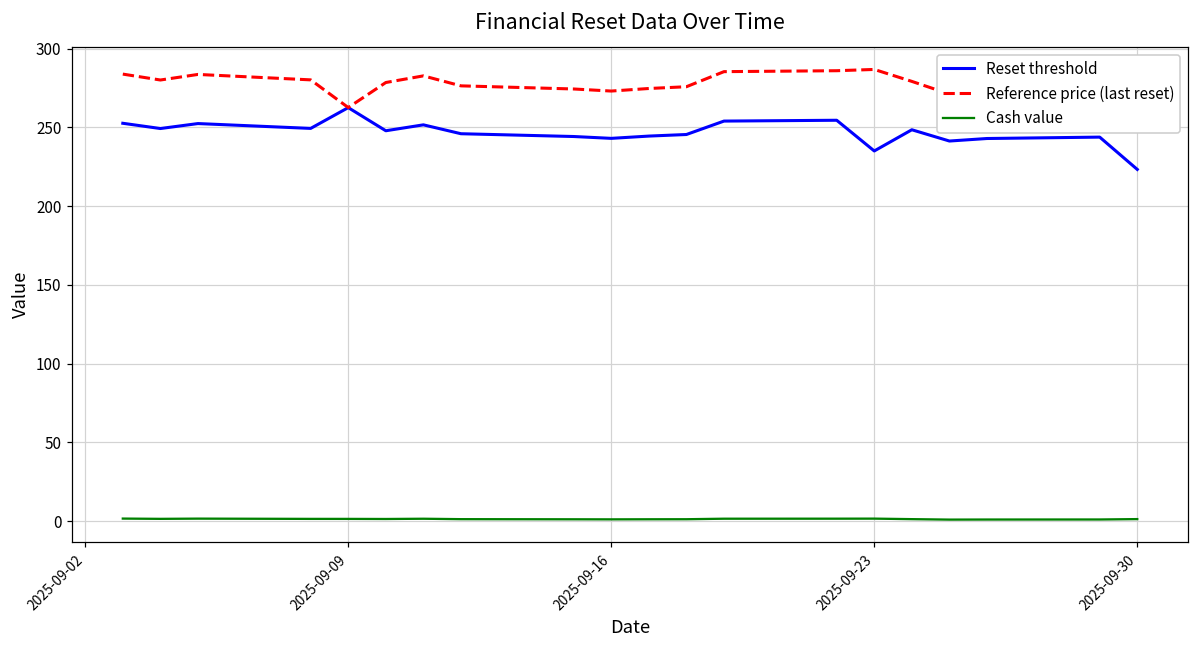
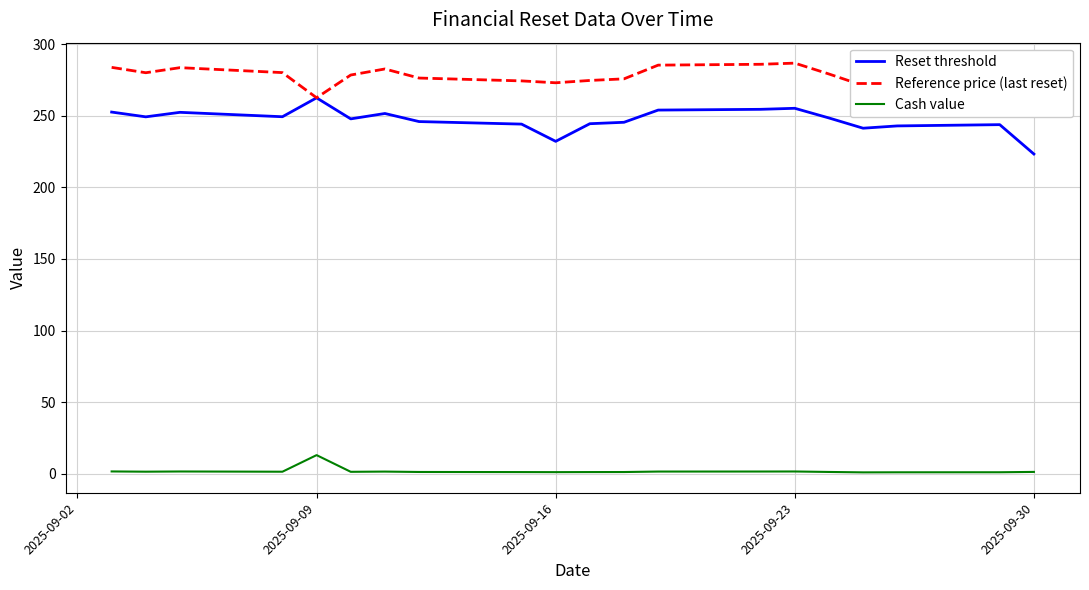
  {
    "Reset threshold": {
-     "2025-09-16": 243,
-     "2025-09-23": 235,
+     "2025-09-16": 232,
+     "2025-09-23": 255,
      "2025-09-30": 223
    },
    "Reference price (last reset)": {
      "2025-09-16": 273,
      "2025-09-23": 287
    },
    "Cash value": {
-     "2025-09-09": 1,
+     "2025-09-09": 13,
      "2025-09-16": 1,
      "2025-09-23": 2,
      "2025-09-30": 1
    }
  }
